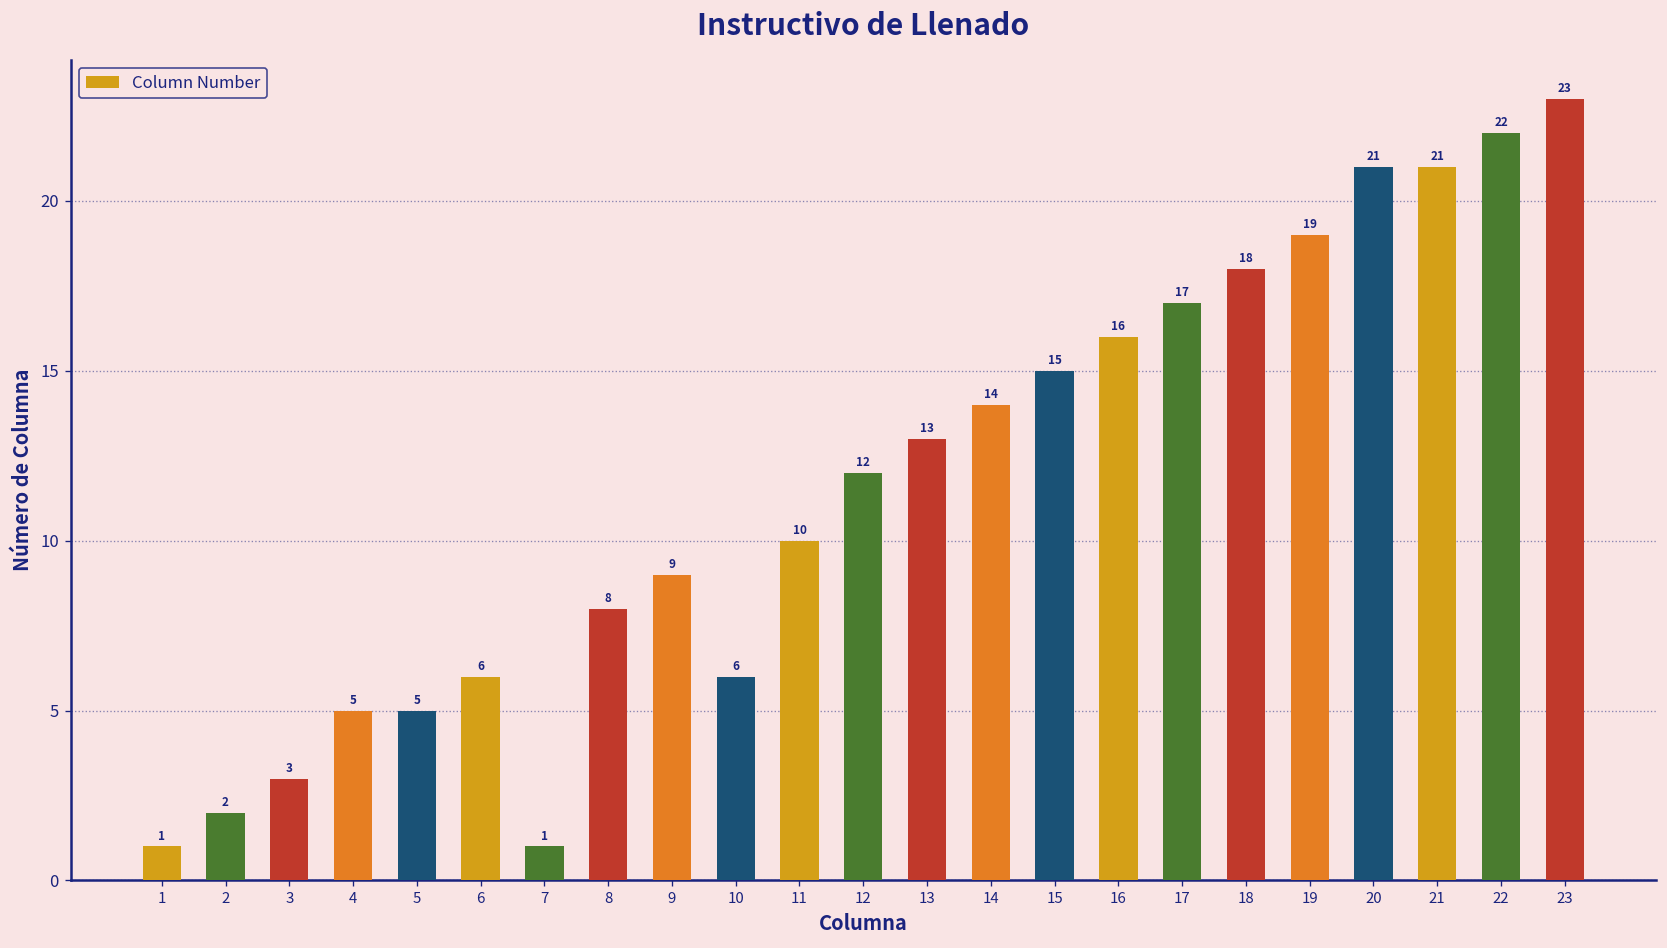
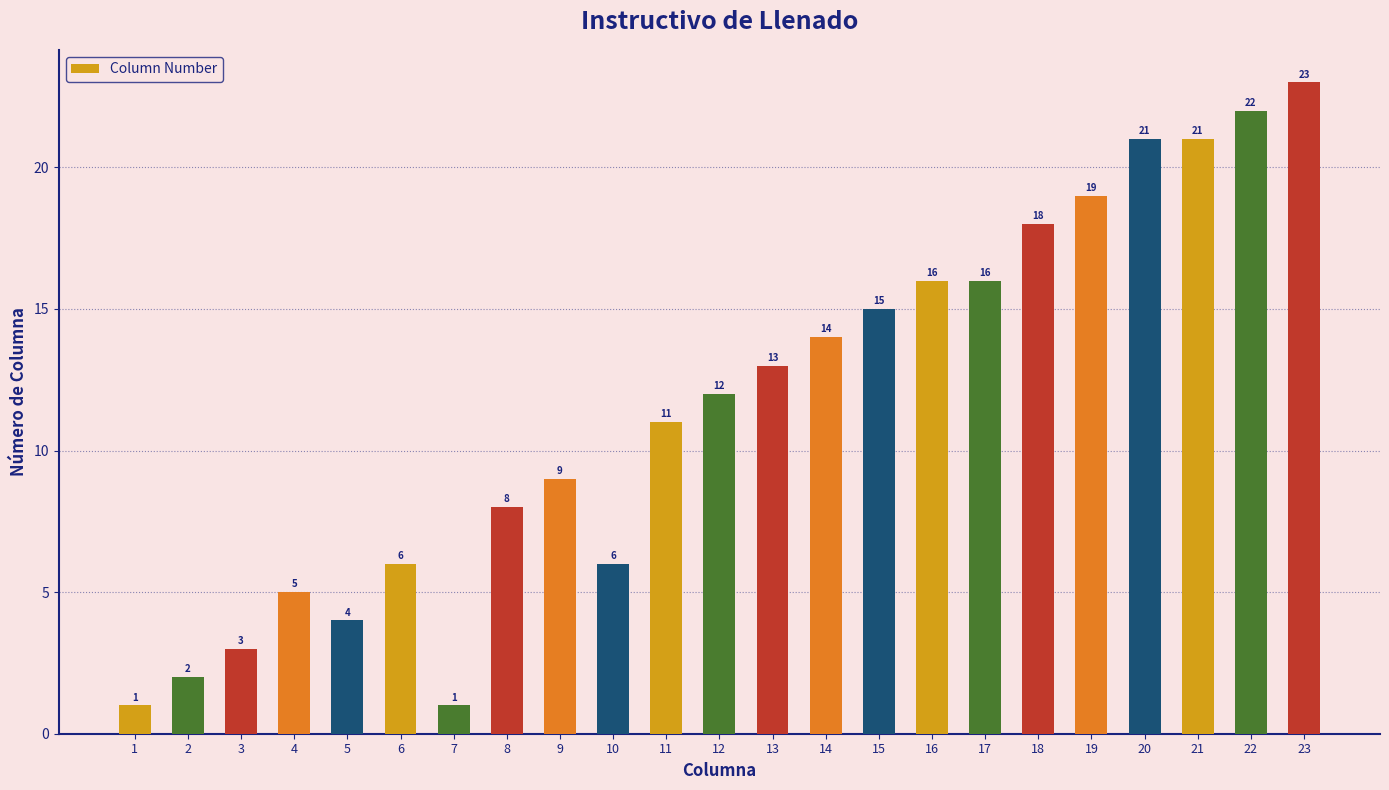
  {
    "1": 1,
    "2": 2,
    "3": 3,
    "4": 5,
-   "5": 5,
+   "5": 4,
    "6": 6,
    "7": 1,
    "8": 8,
    "9": 9,
    "10": 6,
-   "11": 10,
+   "11": 11,
    "12": 12,
    "13": 13,
    "14": 14,
    "15": 15,
    "16": 16,
-   "17": 17,
+   "17": 16,
    "18": 18,
    "19": 19,
    "20": 21,
    "21": 21,
    "22": 22,
    "23": 23
  }
